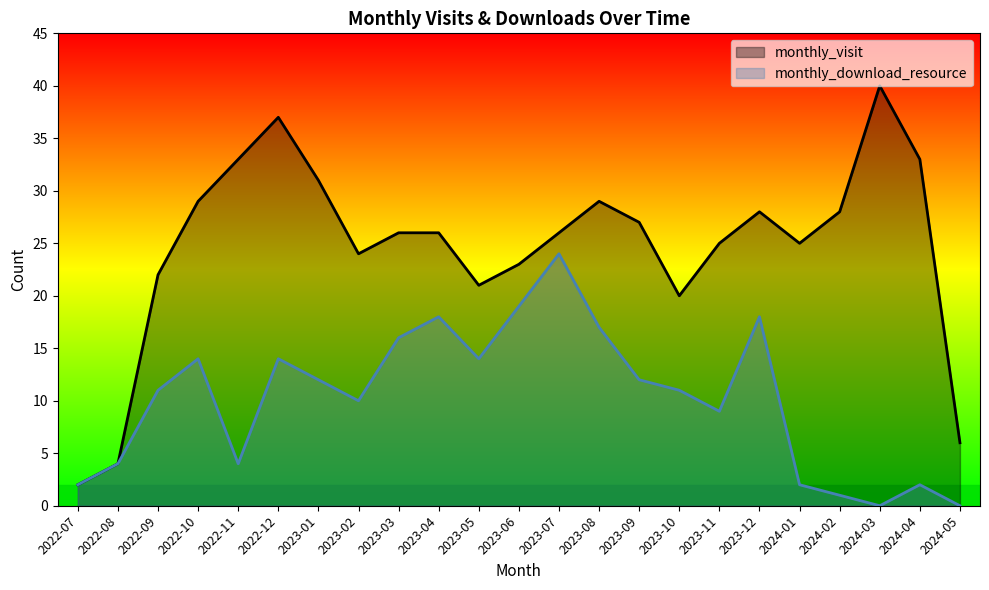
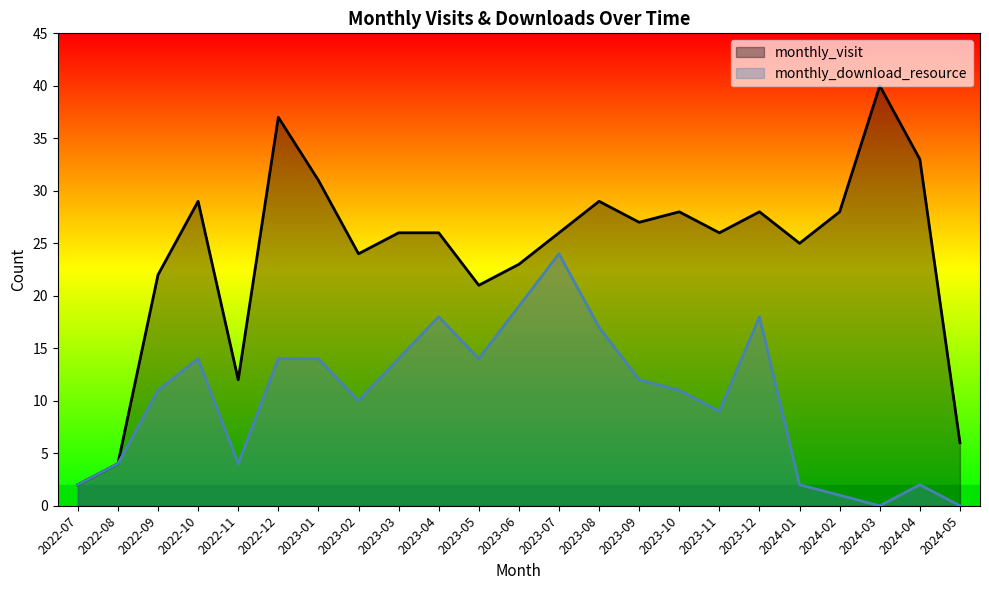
  {
    "monthly_visit": {
      "2022-09": 22,
      "2022-10": 29,
-     "2022-11": 33,
+     "2022-11": 12,
      "2022-12": 37,
      "2023-01": 31,
      "2023-02": 24,
      "2023-03": 26,
      "2023-04": 26,
      "2023-05": 21,
      "2023-06": 23,
      "2023-07": 26,
      "2023-08": 29,
      "2023-09": 27,
-     "2023-10": 20,
-     "2023-11": 25,
+     "2023-10": 28,
+     "2023-11": 26,
      "2023-12": 28,
      "2024-01": 25,
      "2024-02": 28,
      "2024-04": 33,
      "2024-05": 6
    },
    "monthly_download_resource": {
      "2022-09": 11,
      "2022-10": 14,
      "2022-11": 4,
      "2022-12": 14,
-     "2023-01": 12,
+     "2023-01": 14,
      "2023-02": 10,
-     "2023-03": 16,
+     "2023-03": 14,
      "2023-04": 18,
      "2023-05": 14,
      "2023-06": 19,
      "2023-07": 24,
      "2023-08": 17,
      "2023-09": 12,
      "2023-10": 11,
      "2023-11": 9,
      "2023-12": 18
    }
  }
